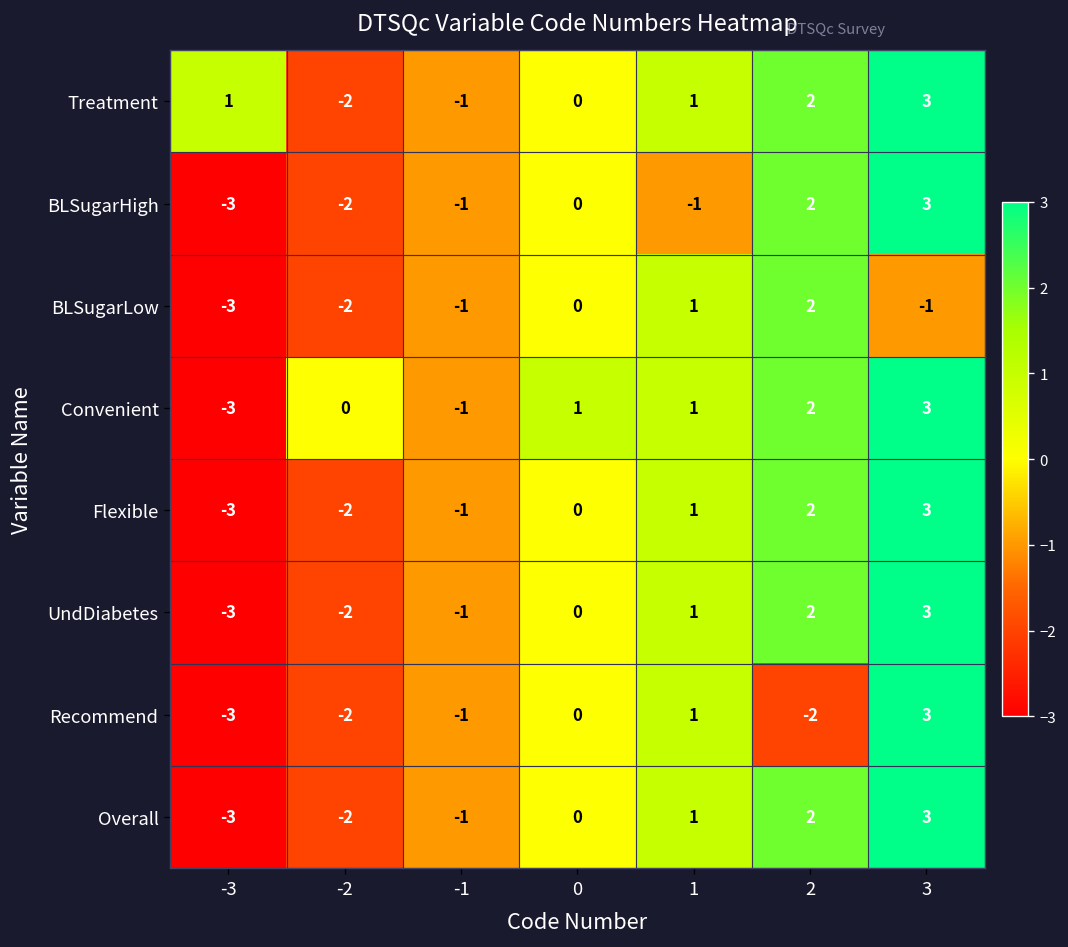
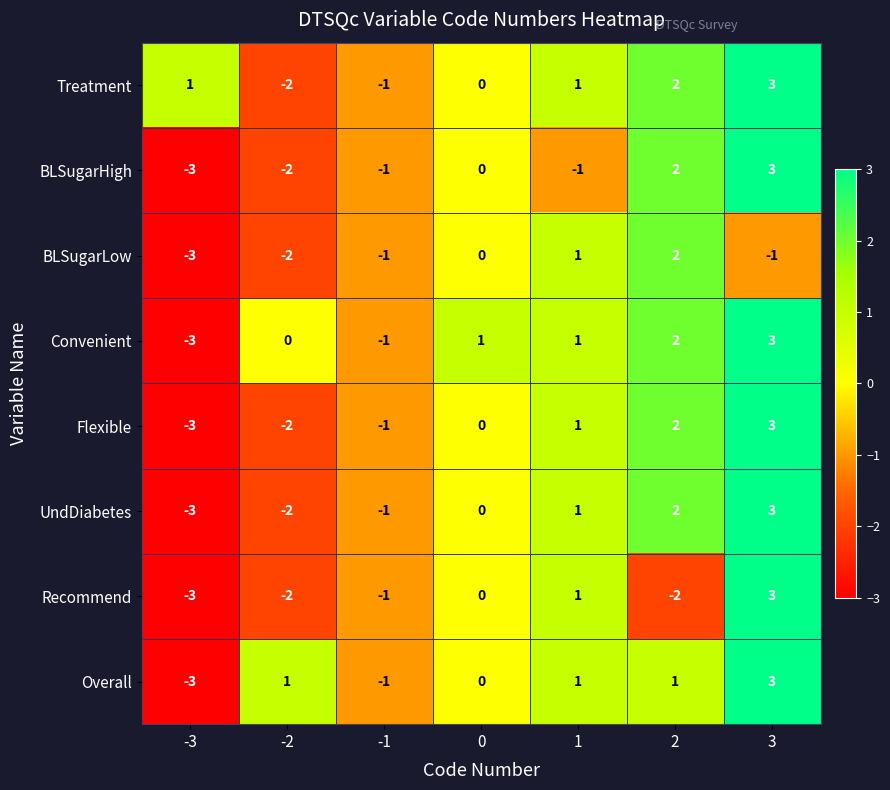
  {
    "Treatment": {
      "-3": 1,
      "-2": -2,
      "-1": -1,
      "0": 0,
      "1": 1,
      "2": 2,
      "3": 3
    },
    "BLSugarHigh": {
      "-3": -3,
      "-2": -2,
      "-1": -1,
      "0": 0,
      "1": -1,
      "2": 2,
      "3": 3
    },
    "BLSugarLow": {
      "-3": -3,
      "-2": -2,
      "-1": -1,
      "0": 0,
      "1": 1,
      "2": 2,
      "3": -1
    },
    "Convenient": {
      "-3": -3,
      "-2": 0,
      "-1": -1,
      "0": 1,
      "1": 1,
      "2": 2,
      "3": 3
    },
    "Flexible": {
      "-3": -3,
      "-2": -2,
      "-1": -1,
      "0": 0,
      "1": 1,
      "2": 2,
      "3": 3
    },
    "UndDiabetes": {
      "-3": -3,
      "-2": -2,
      "-1": -1,
      "0": 0,
      "1": 1,
      "2": 2,
      "3": 3
    },
    "Recommend": {
      "-3": -3,
      "-2": -2,
      "-1": -1,
      "0": 0,
      "1": 1,
      "2": -2,
      "3": 3
    },
    "Overall": {
      "-3": -3,
-     "-2": -2,
+     "-2": 1,
      "-1": -1,
      "0": 0,
      "1": 1,
-     "2": 2,
+     "2": 1,
      "3": 3
    }
  }
